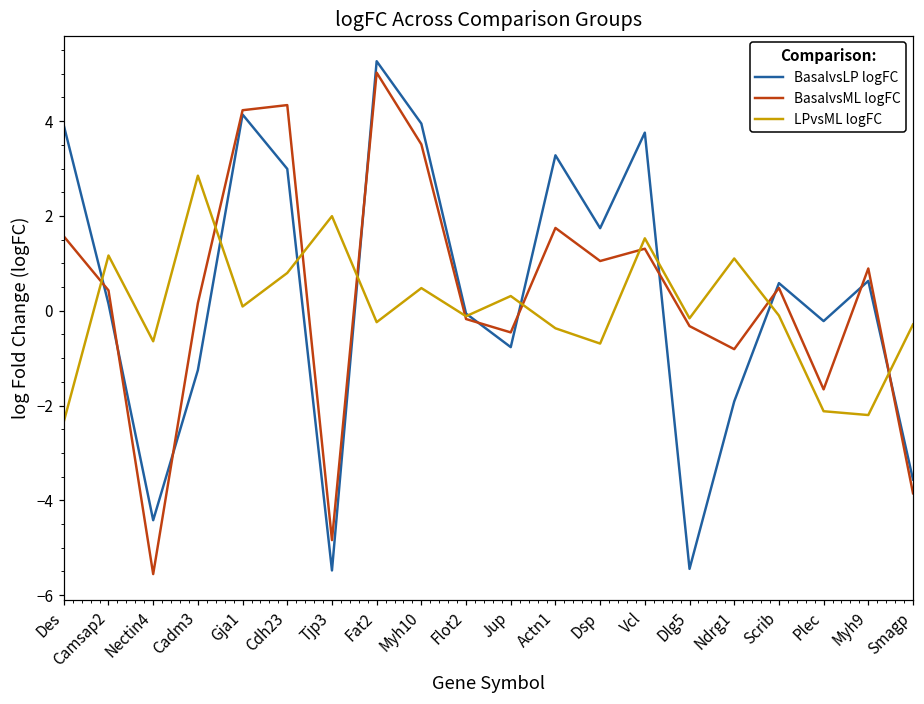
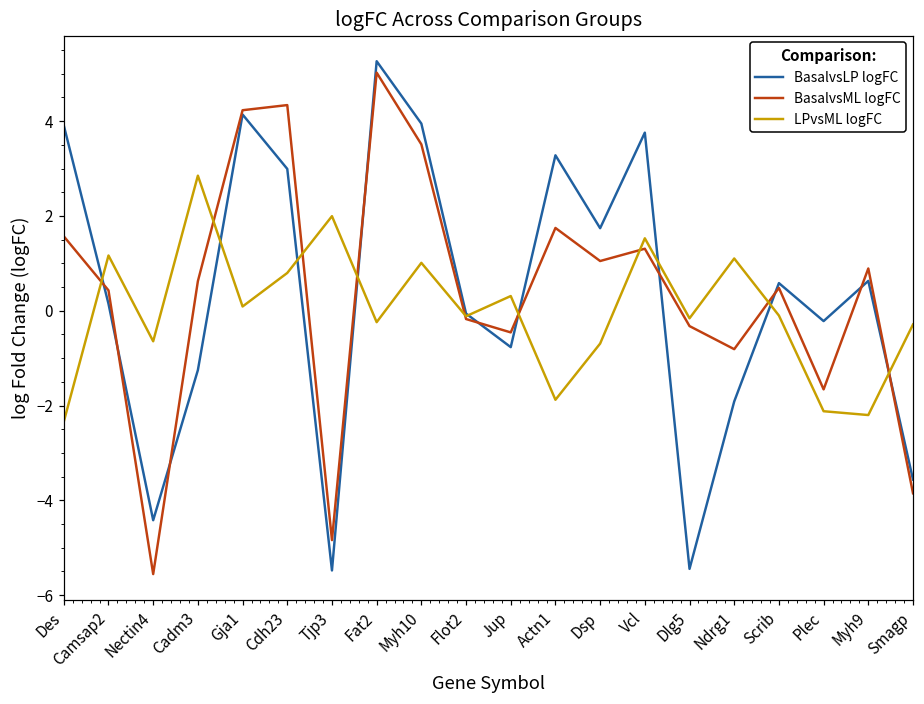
  {
    "BasalvsLP logFC": {
      "Des": 3.9,
      "Camsap2": 0.1,
      "Nectin4": -4.4,
      "Cadm3": -1.3,
      "Gja1": 4.1,
      "Cdh23": 3.0,
      "Tjp3": -5.5,
      "Fat2": 5.3,
      "Myh10": 3.9,
      "Jup": -0.8,
      "Actn1": 3.3,
      "Dsp": 1.7,
      "Vcl": 3.8,
      "Dlg5": -5.4,
      "Ndrg1": -1.9,
      "Scrib": 0.6,
      "Plec": -0.2,
      "Myh9": 0.6,
      "Smagp": -3.6
    },
    "BasalvsML logFC": {
      "Des": 1.6,
      "Camsap2": 0.4,
      "Nectin4": -5.6,
-     "Cadm3": 0.2,
+     "Cadm3": 0.6,
      "Gja1": 4.2,
      "Cdh23": 4.3,
      "Tjp3": -4.8,
      "Fat2": 5.0,
      "Myh10": 3.5,
      "Jup": -0.5,
      "Actn1": 1.7,
      "Dsp": 1.0,
      "Vcl": 1.3,
      "Dlg5": -0.3,
      "Ndrg1": -0.8,
      "Scrib": 0.5,
      "Plec": -1.7,
      "Myh9": 0.9,
      "Smagp": -3.9
    },
    "LPvsML logFC": {
      "Des": -2.3,
      "Camsap2": 1.2,
      "Nectin4": -0.6,
      "Cadm3": 2.9,
      "Gja1": 0.1,
      "Cdh23": 0.8,
      "Tjp3": 2.0,
      "Fat2": -0.2,
-     "Myh10": 0.5,
+     "Myh10": 1.0,
      "Jup": 0.3,
-     "Actn1": -0.4,
+     "Actn1": -1.9,
      "Dsp": -0.7,
      "Vcl": 1.5,
      "Dlg5": -0.2,
      "Ndrg1": 1.1,
      "Scrib": -0.1,
      "Plec": -2.1,
      "Myh9": -2.2,
      "Smagp": -0.3
    }
  }
